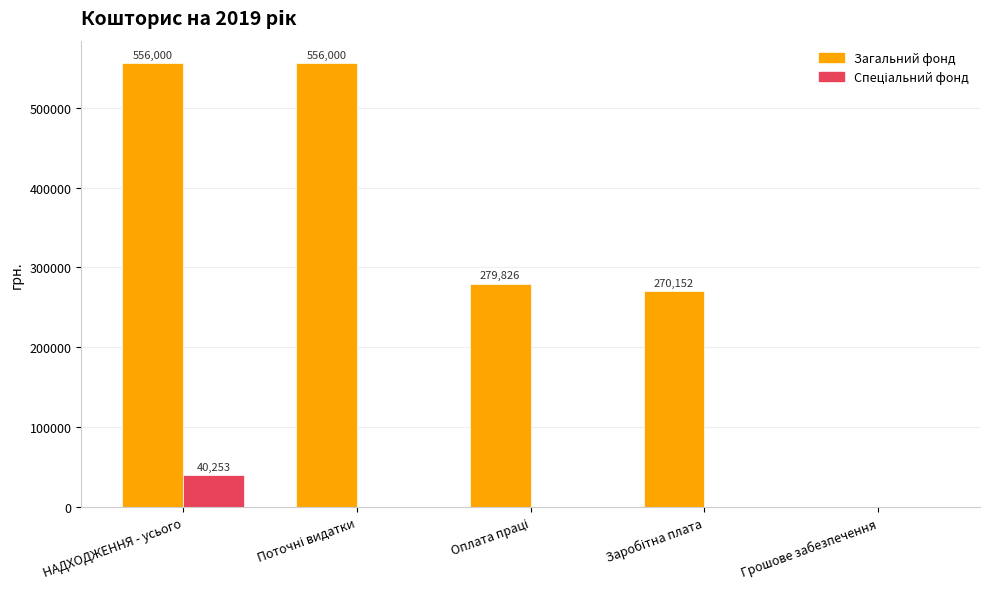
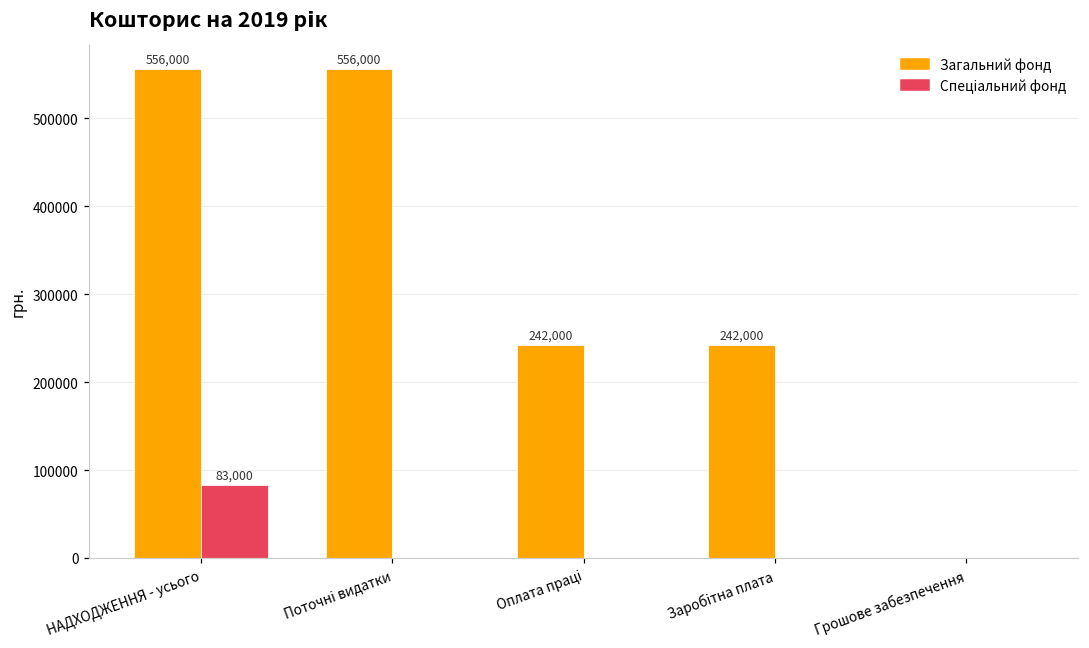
  {
    "Загальний фонд": {
      "НАДХОДЖЕННЯ - усього": "556,000",
      "Поточні видатки": "556,000",
-     "Оплата праці": "279,826",
-     "Заробітна плата": "270,152"
+     "Оплата праці": "242,000",
+     "Заробітна плата": "242,000"
    },
    "Спеціальний фонд": {
-     "НАДХОДЖЕННЯ - усього": "40,253"
+     "НАДХОДЖЕННЯ - усього": "83,000"
    }
  }
